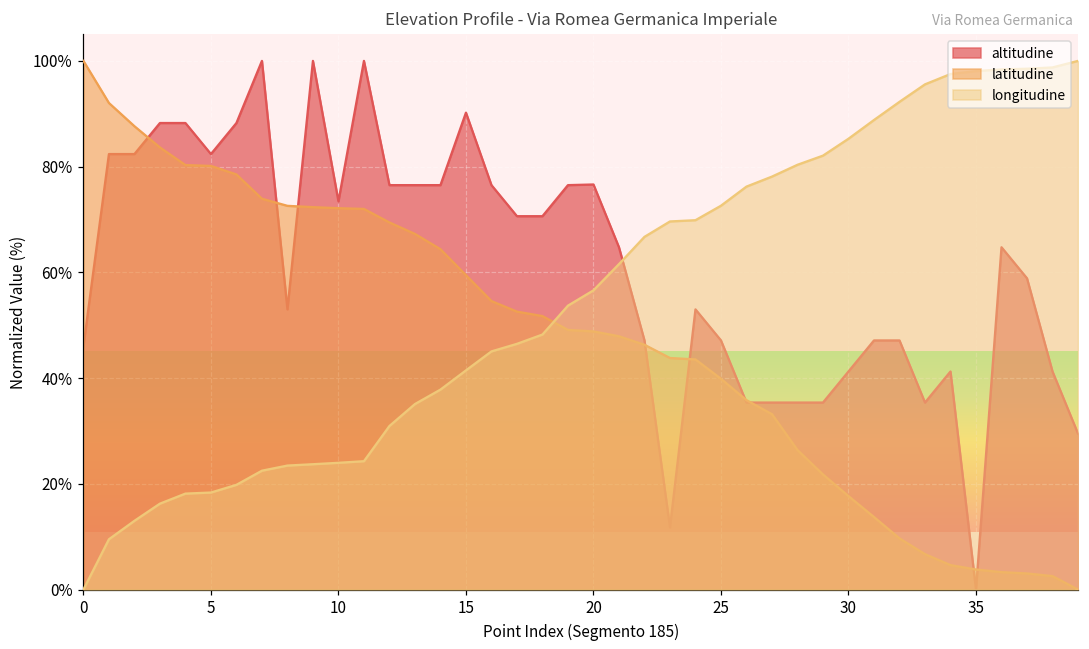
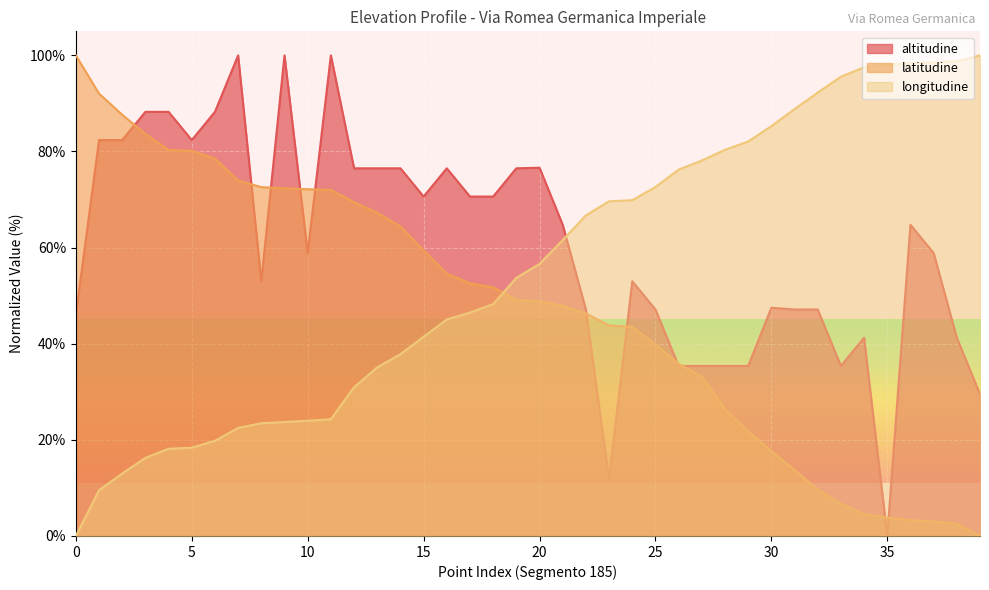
  {
    "altitudine": {
      "0": "46%",
      "5": "82%",
-     "10": "73%",
-     "15": "90%",
+     "10": "59%",
+     "15": "71%",
      "20": "77%",
      "25": "47%",
-     "30": "41%",
+     "30": "47%",
      "35": "0%"
    }
  }
